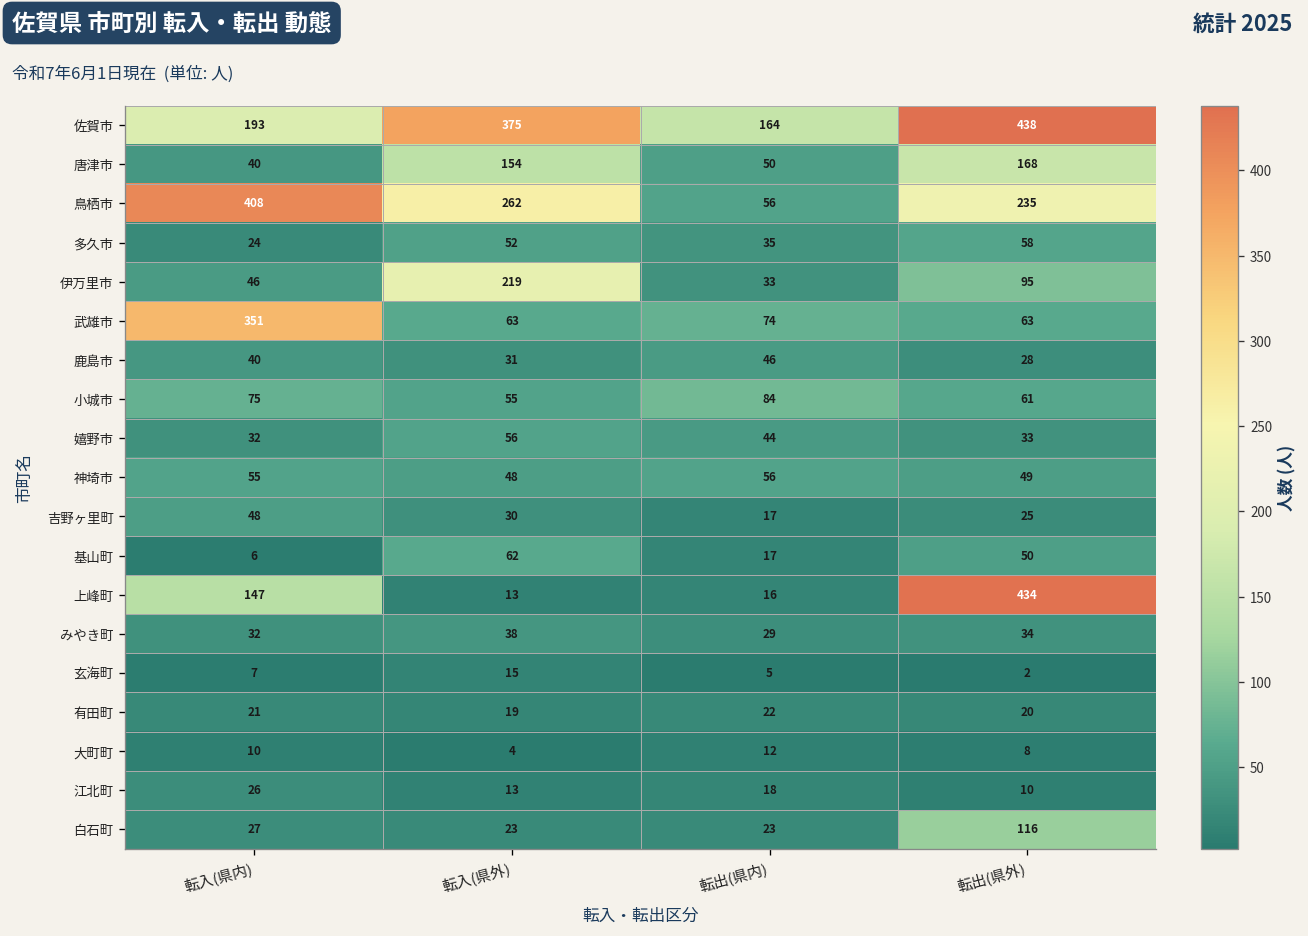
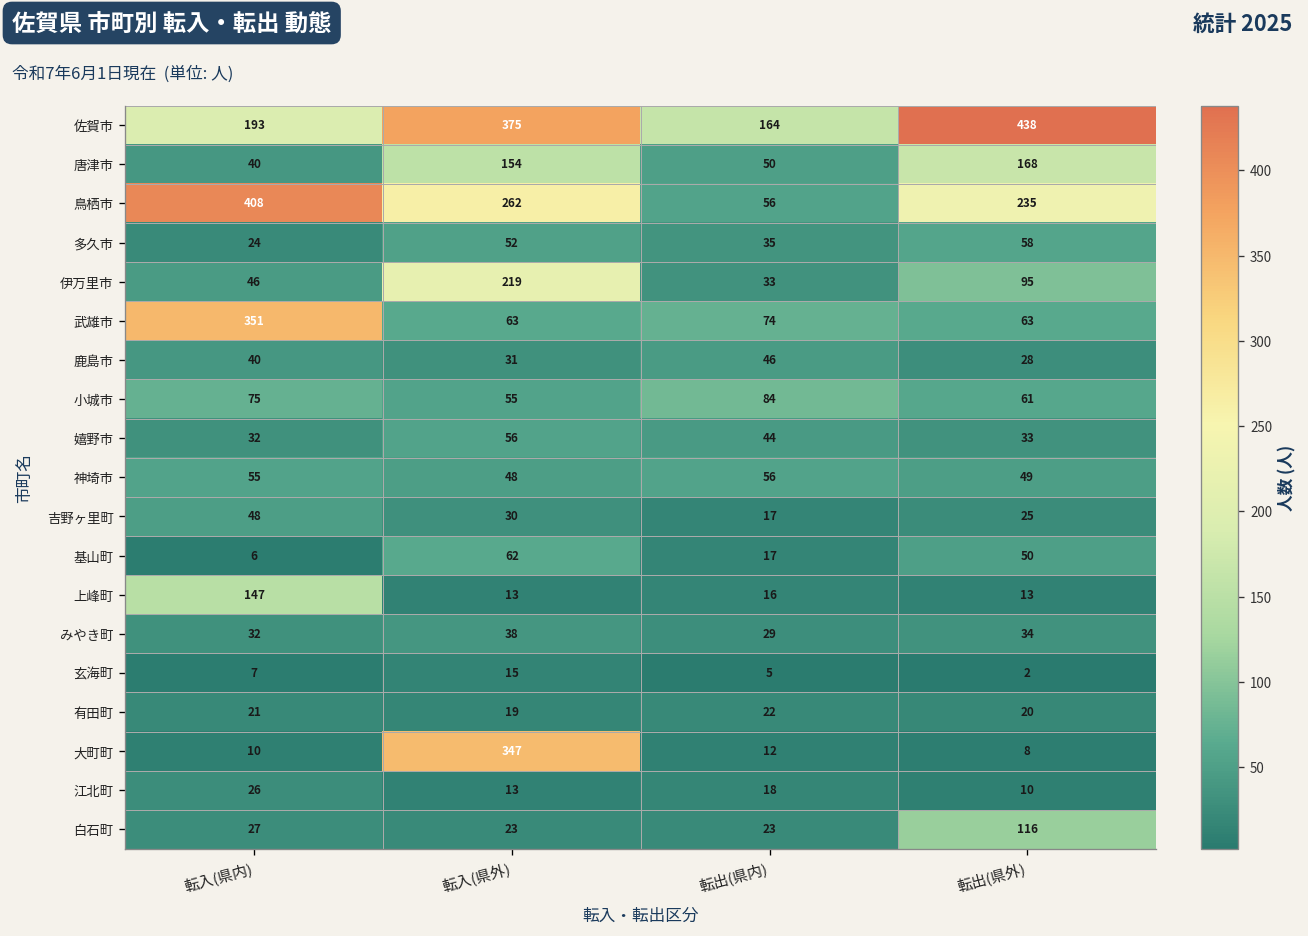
  {
    "佐賀市": {
      "転入(県内)": 193,
      "転入(県外)": 375,
      "転出(県内)": 164,
      "転出(県外)": 438
    },
    "唐津市": {
      "転入(県内)": 40,
      "転入(県外)": 154,
      "転出(県内)": 50,
      "転出(県外)": 168
    },
    "鳥栖市": {
      "転入(県内)": 408,
      "転入(県外)": 262,
      "転出(県内)": 56,
      "転出(県外)": 235
    },
    "多久市": {
      "転入(県内)": 24,
      "転入(県外)": 52,
      "転出(県内)": 35,
      "転出(県外)": 58
    },
    "伊万里市": {
      "転入(県内)": 46,
      "転入(県外)": 219,
      "転出(県内)": 33,
      "転出(県外)": 95
    },
    "武雄市": {
      "転入(県内)": 351,
      "転入(県外)": 63,
      "転出(県内)": 74,
      "転出(県外)": 63
    },
    "鹿島市": {
      "転入(県内)": 40,
      "転入(県外)": 31,
      "転出(県内)": 46,
      "転出(県外)": 28
    },
    "小城市": {
      "転入(県内)": 75,
      "転入(県外)": 55,
      "転出(県内)": 84,
      "転出(県外)": 61
    },
    "嬉野市": {
      "転入(県内)": 32,
      "転入(県外)": 56,
      "転出(県内)": 44,
      "転出(県外)": 33
    },
    "神埼市": {
      "転入(県内)": 55,
      "転入(県外)": 48,
      "転出(県内)": 56,
      "転出(県外)": 49
    },
    "吉野ヶ里町": {
      "転入(県内)": 48,
      "転入(県外)": 30,
      "転出(県内)": 17,
      "転出(県外)": 25
    },
    "基山町": {
      "転入(県内)": 6,
      "転入(県外)": 62,
      "転出(県内)": 17,
      "転出(県外)": 50
    },
    "上峰町": {
      "転入(県内)": 147,
      "転入(県外)": 13,
      "転出(県内)": 16,
-     "転出(県外)": 434
+     "転出(県外)": 13
    },
    "みやき町": {
      "転入(県内)": 32,
      "転入(県外)": 38,
      "転出(県内)": 29,
      "転出(県外)": 34
    },
    "玄海町": {
      "転入(県内)": 7,
      "転入(県外)": 15,
      "転出(県内)": 5,
      "転出(県外)": 2
    },
    "有田町": {
      "転入(県内)": 21,
      "転入(県外)": 19,
      "転出(県内)": 22,
      "転出(県外)": 20
    },
    "大町町": {
      "転入(県内)": 10,
-     "転入(県外)": 4,
+     "転入(県外)": 347,
      "転出(県内)": 12,
      "転出(県外)": 8
    },
    "江北町": {
      "転入(県内)": 26,
      "転入(県外)": 13,
      "転出(県内)": 18,
      "転出(県外)": 10
    },
    "白石町": {
      "転入(県内)": 27,
      "転入(県外)": 23,
      "転出(県内)": 23,
      "転出(県外)": 116
    }
  }
